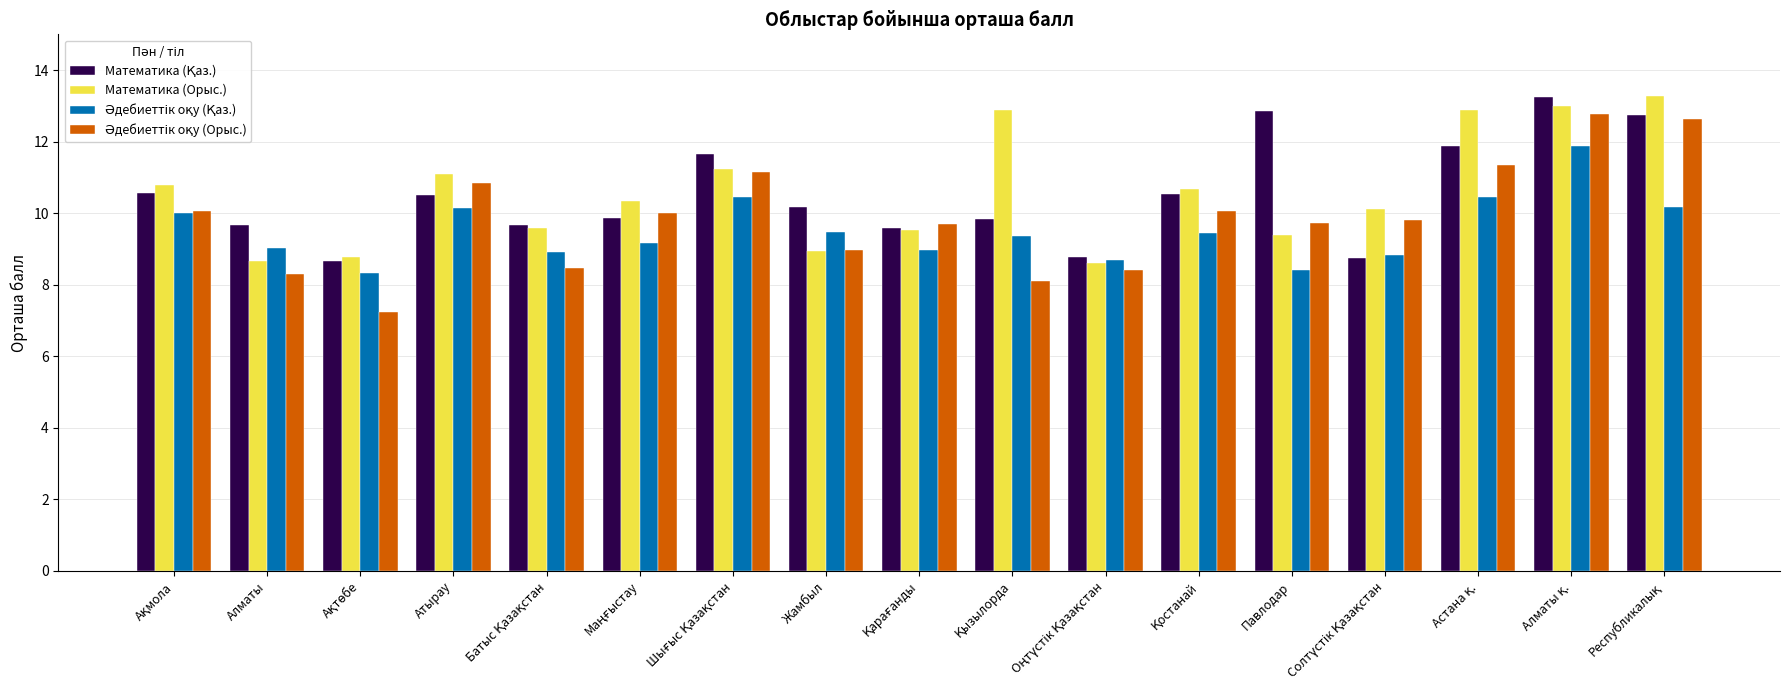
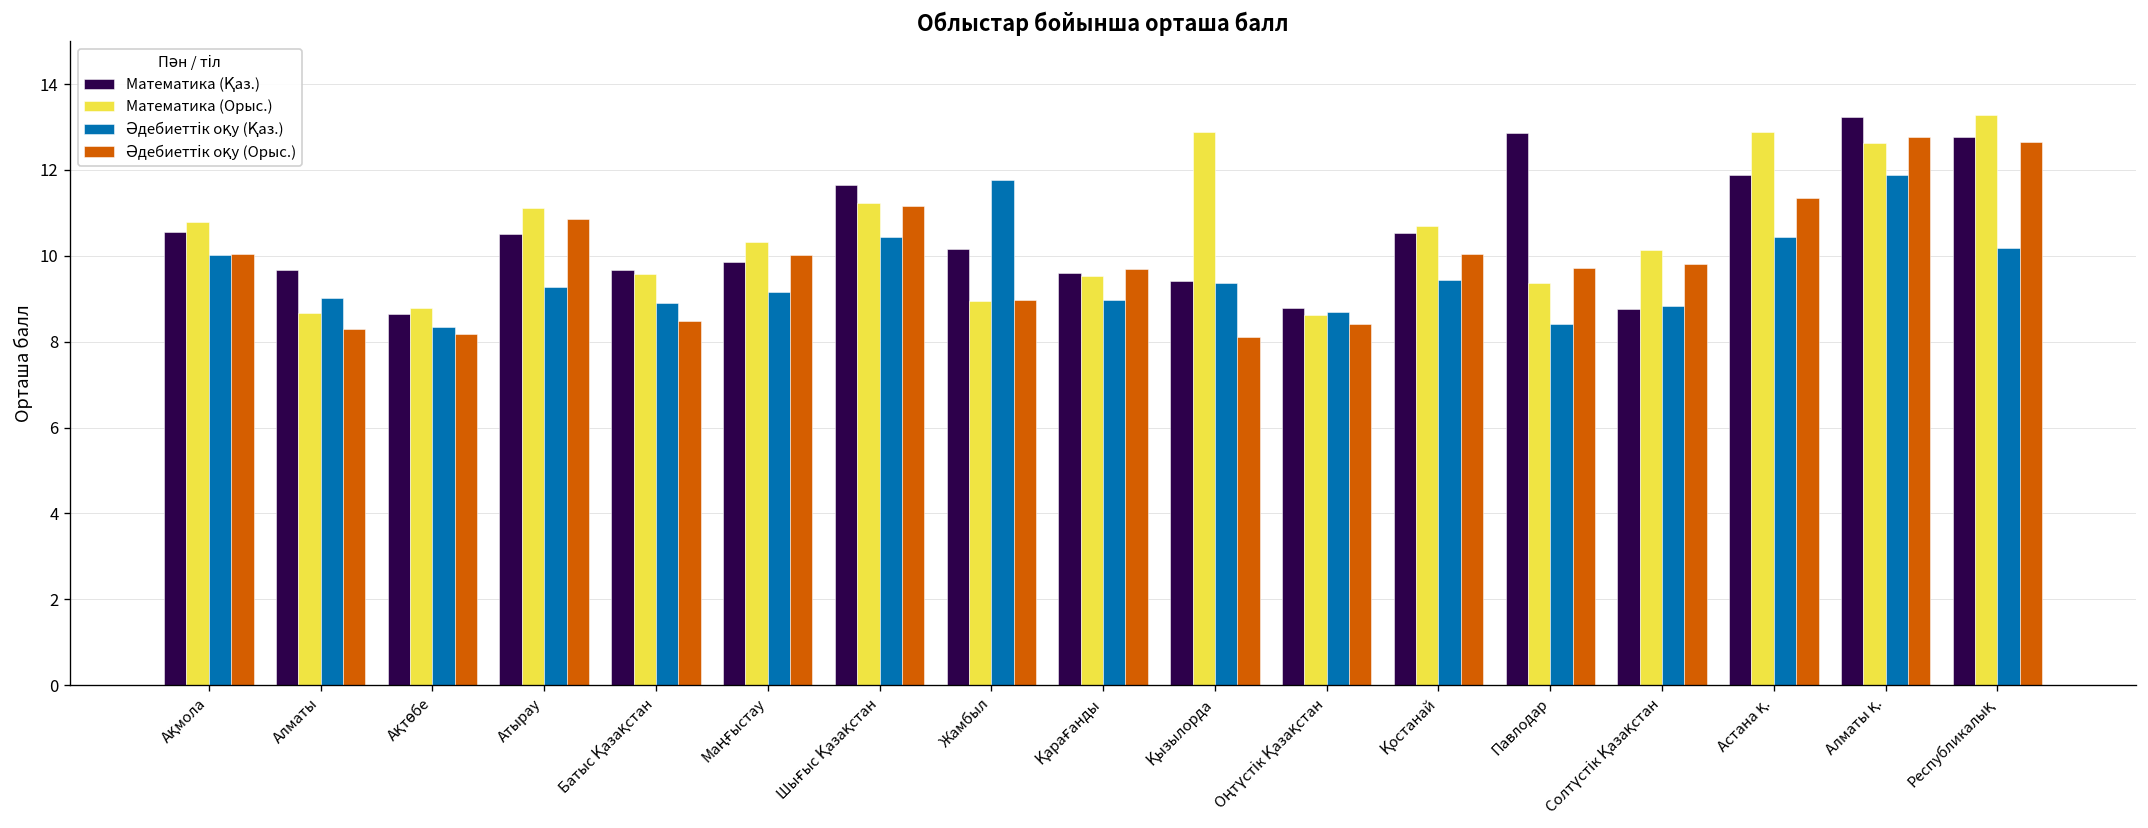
  {
    "Математика (Қаз.)": {
      "Ақмола": 10.6,
      "Алматы": 9.7,
      "Ақтөбе": 8.7,
      "Атырау": 10.5,
      "Батыс Қазақстан": 9.7,
      "Маңғыстау": 9.9,
      "Шығыс Қазақстан": 11.7,
      "Жамбыл": 10.2,
      "Қарағанды": 9.6,
-     "Қызылорда": 9.8,
+     "Қызылорда": 9.4,
      "Оңтүстік Қазақстан": 8.8,
      "Қостанай": 10.5,
      "Павлодар": 12.9,
      "Солтүстік Қазақстан": 8.8,
      "Астана қ.": 11.9,
      "Алматы қ.": 13.2,
      "Республикалық": 12.8
    },
    "Математика (Орыс.)": {
      "Ақмола": 10.8,
      "Алматы": 8.7,
      "Ақтөбе": 8.8,
      "Атырау": 11.1,
      "Батыс Қазақстан": 9.6,
      "Маңғыстау": 10.3,
      "Шығыс Қазақстан": 11.2,
      "Жамбыл": 8.9,
      "Қарағанды": 9.5,
      "Қызылорда": 12.9,
      "Оңтүстік Қазақстан": 8.6,
      "Қостанай": 10.7,
      "Павлодар": 9.4,
      "Солтүстік Қазақстан": 10.1,
      "Астана қ.": 12.9,
-     "Алматы қ.": 13.0,
+     "Алматы қ.": 12.6,
      "Республикалық": 13.3
    },
    "Әдебиеттік оқу (Қаз.)": {
      "Ақмола": 10.0,
      "Алматы": 9.0,
      "Ақтөбе": 8.3,
-     "Атырау": 10.1,
+     "Атырау": 9.3,
      "Батыс Қазақстан": 8.9,
      "Маңғыстау": 9.2,
      "Шығыс Қазақстан": 10.4,
-     "Жамбыл": 9.5,
+     "Жамбыл": 11.8,
      "Қарағанды": 9.0,
      "Қызылорда": 9.4,
      "Оңтүстік Қазақстан": 8.7,
      "Қостанай": 9.4,
      "Павлодар": 8.4,
      "Солтүстік Қазақстан": 8.8,
      "Астана қ.": 10.4,
      "Алматы қ.": 11.9,
      "Республикалық": 10.2
    },
    "Әдебиеттік оқу (Орыс.)": {
      "Ақмола": 10.0,
      "Алматы": 8.3,
-     "Ақтөбе": 7.2,
+     "Ақтөбе": 8.2,
      "Атырау": 10.9,
      "Батыс Қазақстан": 8.5,
      "Маңғыстау": 10.0,
      "Шығыс Қазақстан": 11.2,
      "Жамбыл": 9.0,
      "Қарағанды": 9.7,
      "Қызылорда": 8.1,
      "Оңтүстік Қазақстан": 8.4,
      "Қостанай": 10.0,
      "Павлодар": 9.7,
      "Солтүстік Қазақстан": 9.8,
      "Астана қ.": 11.3,
      "Алматы қ.": 12.8,
      "Республикалық": 12.6
    }
  }
